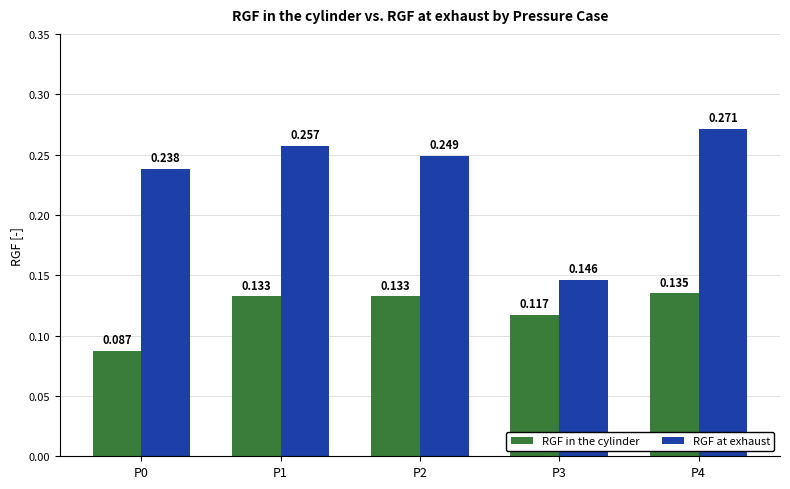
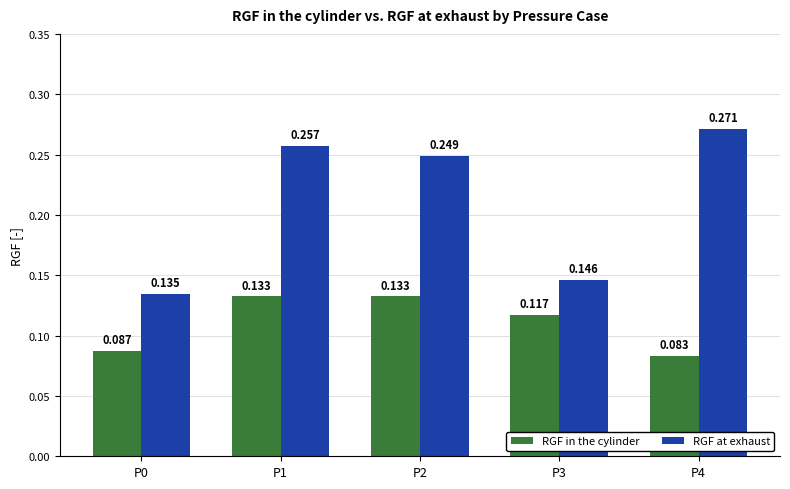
  {
    "RGF in the cylinder": {
      "P0": 0.087,
      "P1": 0.133,
      "P2": 0.133,
      "P3": 0.117,
-     "P4": 0.135
+     "P4": 0.083
    },
    "RGF at exhaust": {
-     "P0": 0.238,
+     "P0": 0.135,
      "P1": 0.257,
      "P2": 0.249,
      "P3": 0.146,
      "P4": 0.271
    }
  }
